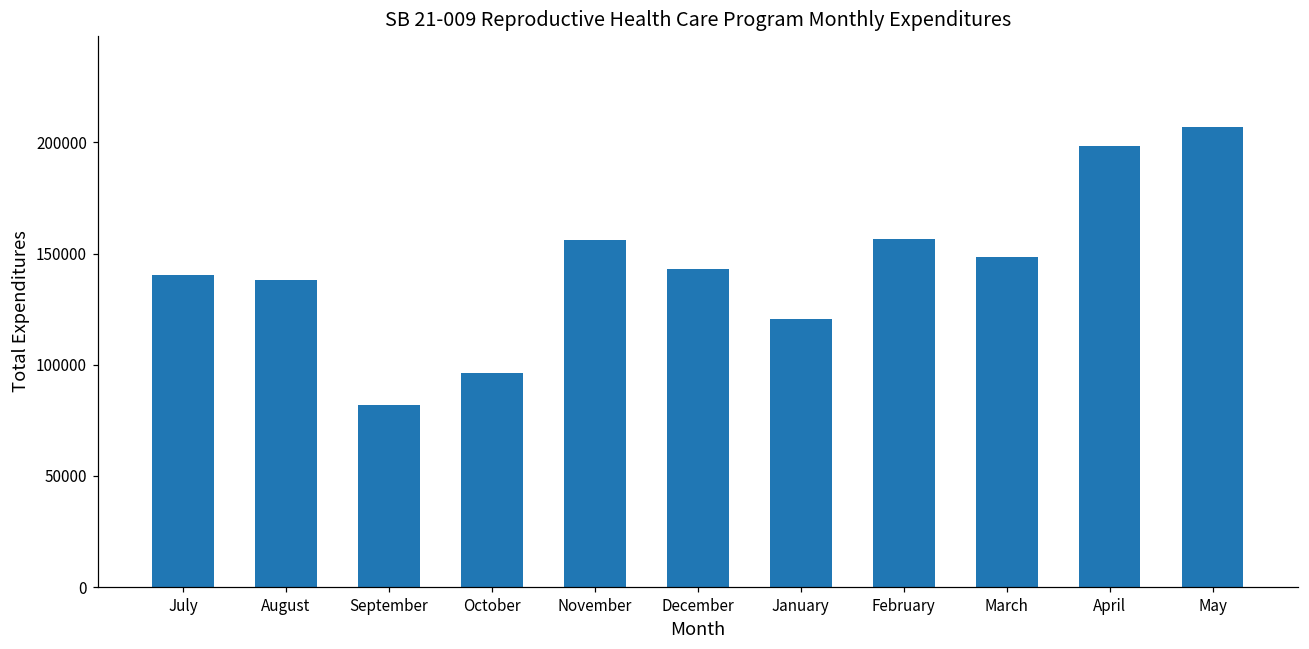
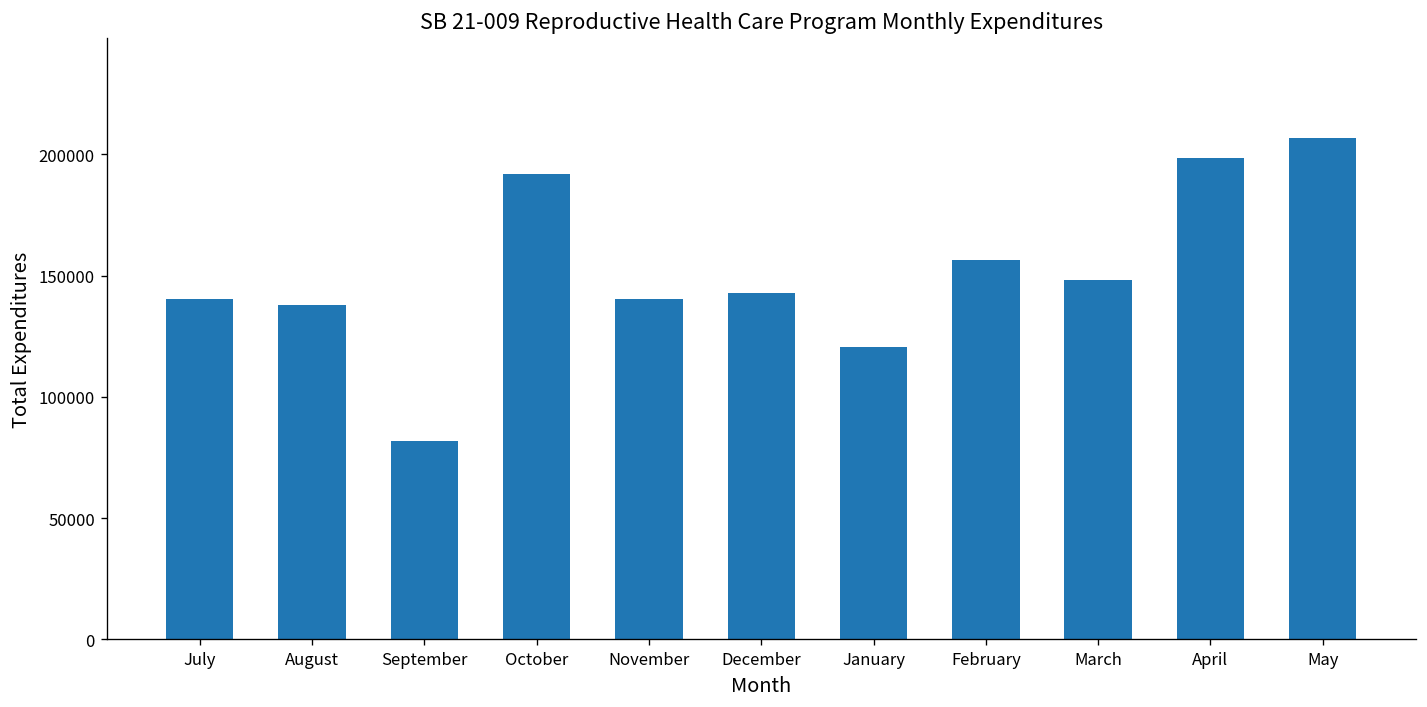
  {
    "July": 140000,
    "August": 138000,
    "September": 82000,
-   "October": 96000,
-   "November": 156000,
+   "October": 192000,
+   "November": 140000,
    "December": 143000,
    "January": 120000,
    "February": 156000,
    "March": 148000,
    "April": 199000,
    "May": 207000
  }
